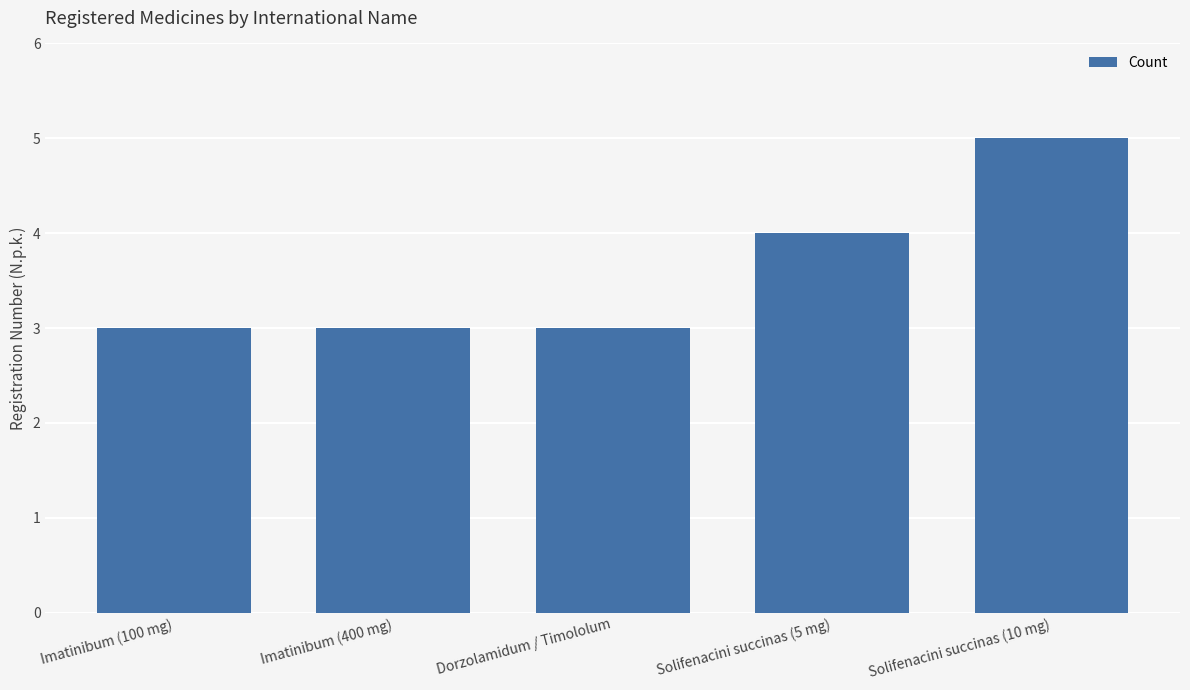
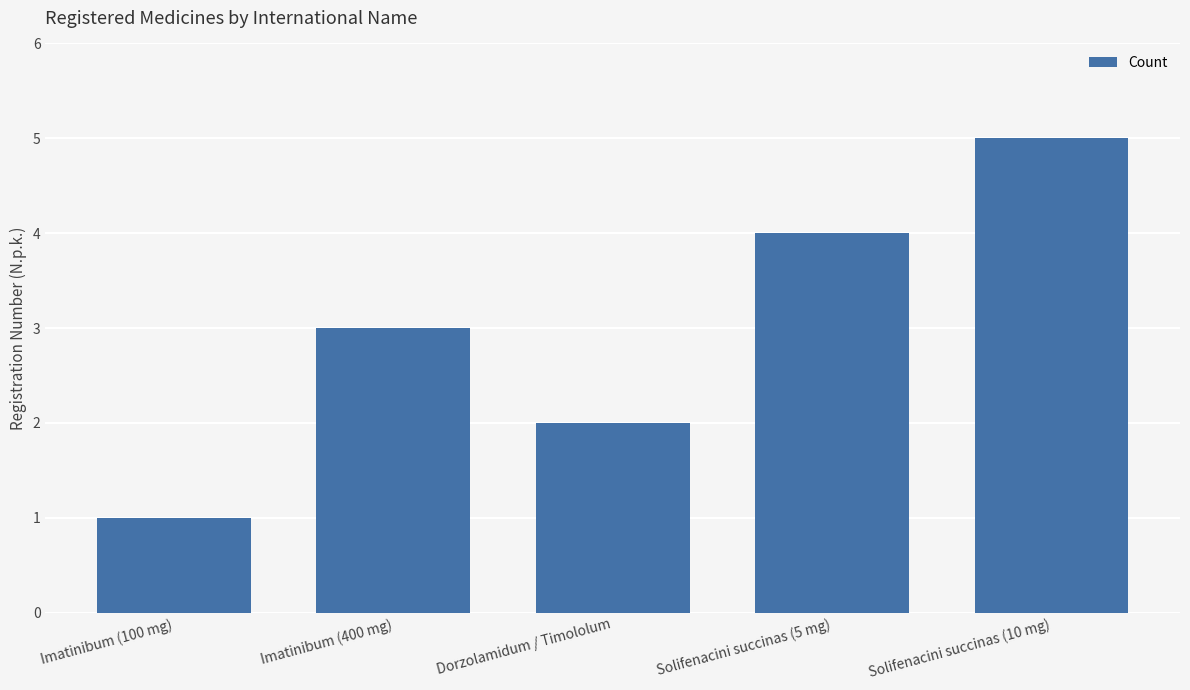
  {
-   "Imatinibum (100 mg)": 3,
+   "Imatinibum (100 mg)": 1,
    "Imatinibum (400 mg)": 3,
-   "Dorzolamidum / Timololum": 3,
+   "Dorzolamidum / Timololum": 2,
    "Solifenacini succinas (5 mg)": 4,
    "Solifenacini succinas (10 mg)": 5
  }
